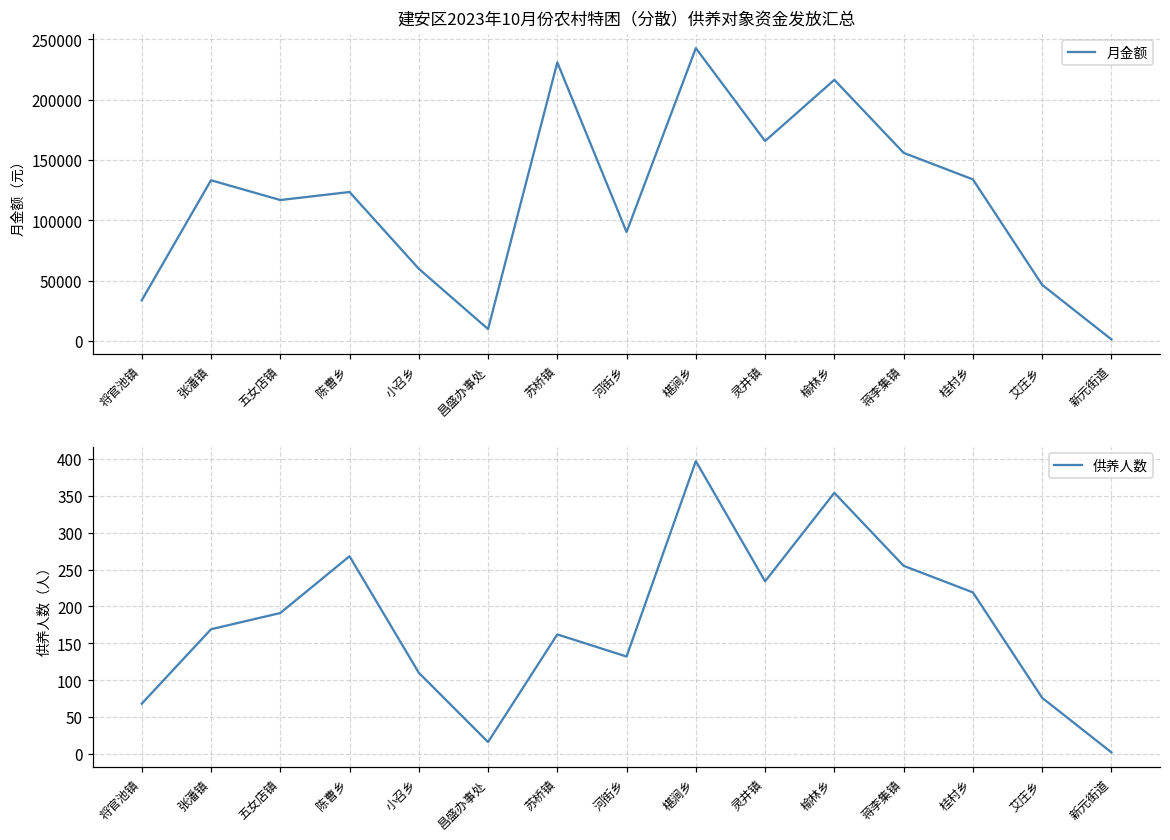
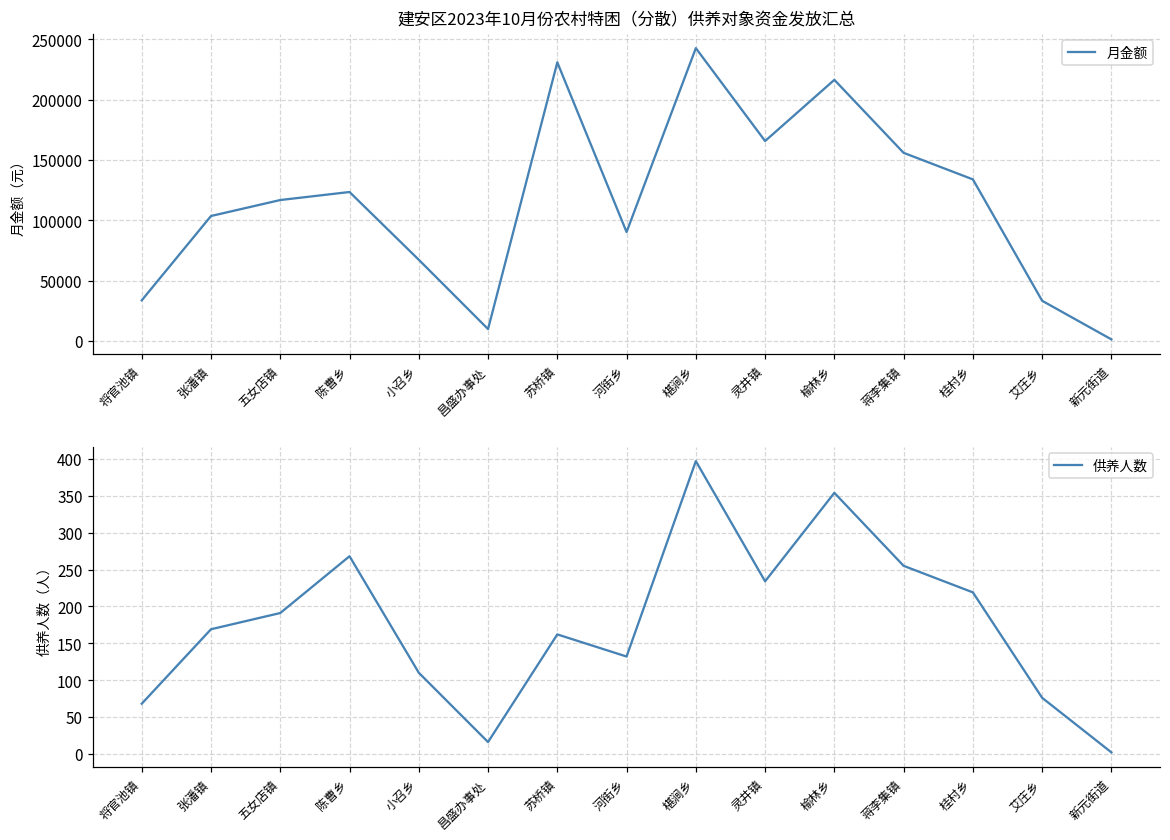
  {
    "建安区2023年10月份农村特困（分散）供养对象资金发放汇总": {
      "将官池镇": 34000,
-     "张潘镇": 133000,
+     "张潘镇": 103000,
      "五女店镇": 117000,
      "陈曹乡": 123000,
-     "小召乡": 60000,
+     "小召乡": 67000,
      "昌盛办事处": 10000,
      "苏桥镇": 231000,
      "河街乡": 90000,
      "椹涧乡": 243000,
      "灵井镇": 166000,
      "榆林乡": 216000,
      "蒋李集镇": 156000,
      "桂村乡": 134000,
-     "艾庄乡": 46000,
+     "艾庄乡": 33000,
      "新元街道": 1000
    }
  }
